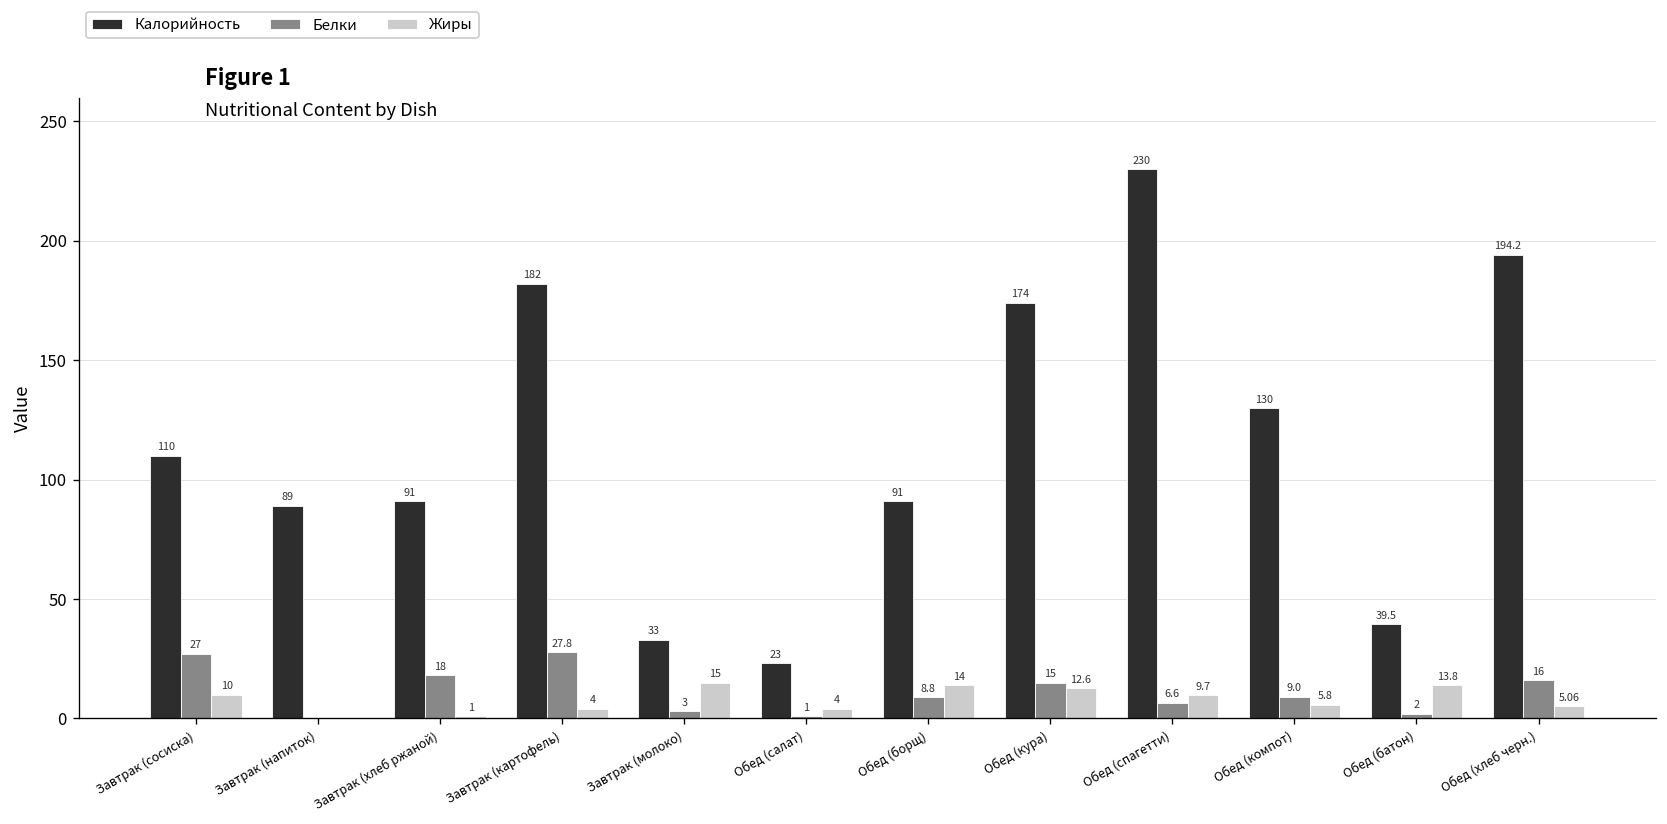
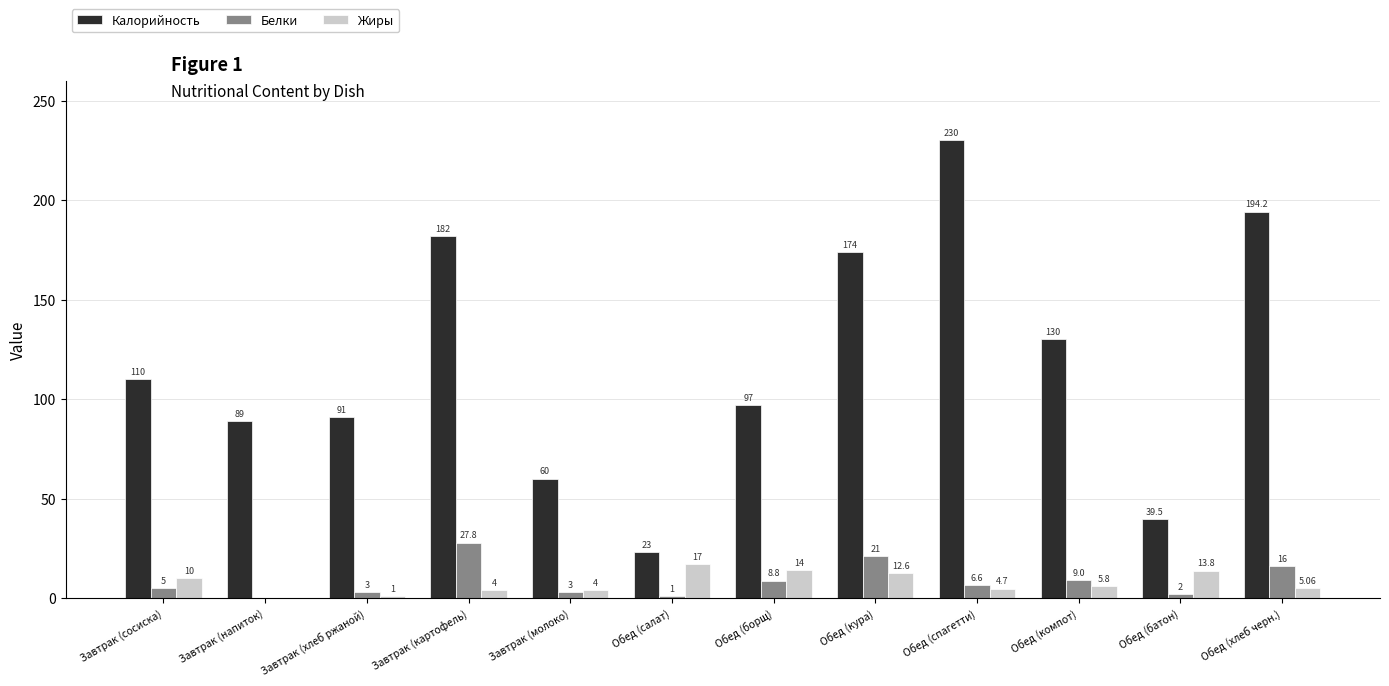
  {
    "Калорийность": {
      "Завтрак (сосиска)": 110,
      "Завтрак (напиток)": 89,
      "Завтрак (хлеб ржаной)": 91,
      "Завтрак (картофель)": 182,
-     "Завтрак (молоко)": 33,
+     "Завтрак (молоко)": 60,
      "Обед (салат)": 23,
-     "Обед (борщ)": 91,
+     "Обед (борщ)": 97,
      "Обед (кура)": 174,
      "Обед (спагетти)": 230,
      "Обед (компот)": 130,
      "Обед (батон)": 39.5,
      "Обед (хлеб черн.)": 194.2
    },
    "Белки": {
-     "Завтрак (сосиска)": 27,
-     "Завтрак (хлеб ржаной)": 18,
+     "Завтрак (сосиска)": 5,
+     "Завтрак (хлеб ржаной)": 3,
      "Завтрак (картофель)": 27.8,
      "Завтрак (молоко)": 3,
      "Обед (салат)": 1,
      "Обед (борщ)": 8.8,
-     "Обед (кура)": 15,
+     "Обед (кура)": 21,
      "Обед (спагетти)": 6.6,
      "Обед (компот)": 9.0,
      "Обед (батон)": 2,
      "Обед (хлеб черн.)": 16
    },
    "Жиры": {
      "Завтрак (сосиска)": 10,
      "Завтрак (хлеб ржаной)": 1,
      "Завтрак (картофель)": 4,
-     "Завтрак (молоко)": 15,
-     "Обед (салат)": 4,
+     "Завтрак (молоко)": 4,
+     "Обед (салат)": 17,
      "Обед (борщ)": 14,
      "Обед (кура)": 12.6,
-     "Обед (спагетти)": 9.7,
+     "Обед (спагетти)": 4.7,
      "Обед (компот)": 5.8,
      "Обед (батон)": 13.8,
      "Обед (хлеб черн.)": 5.06
    }
  }
